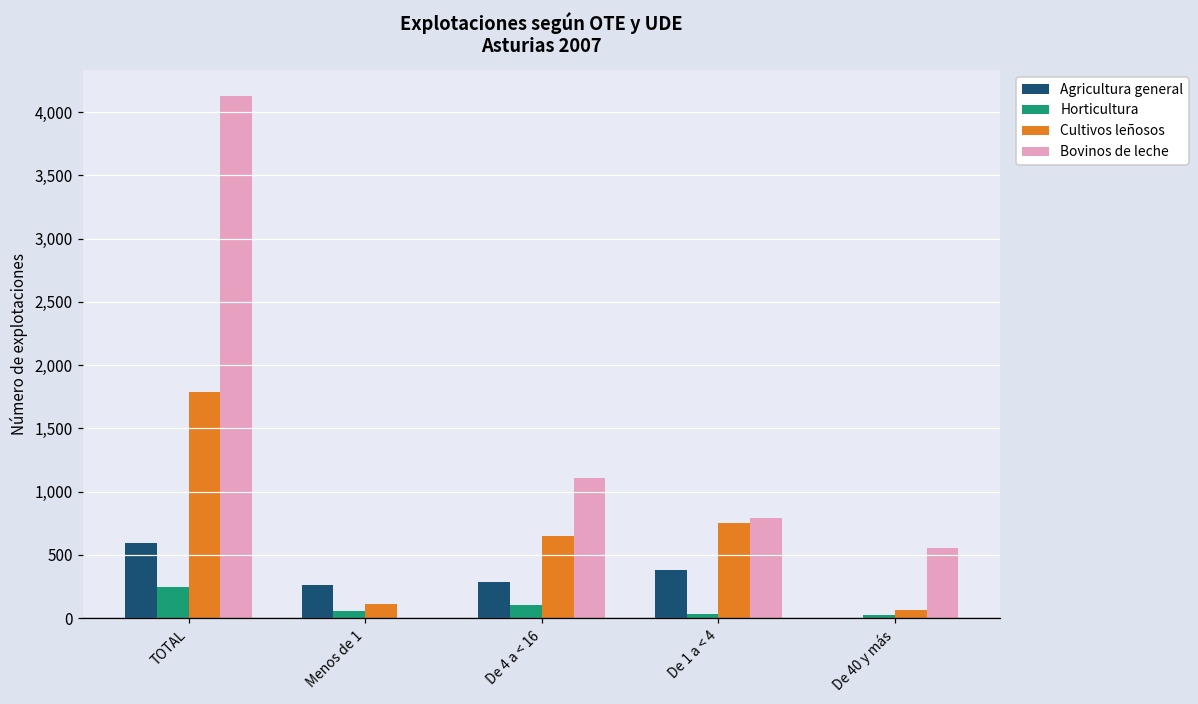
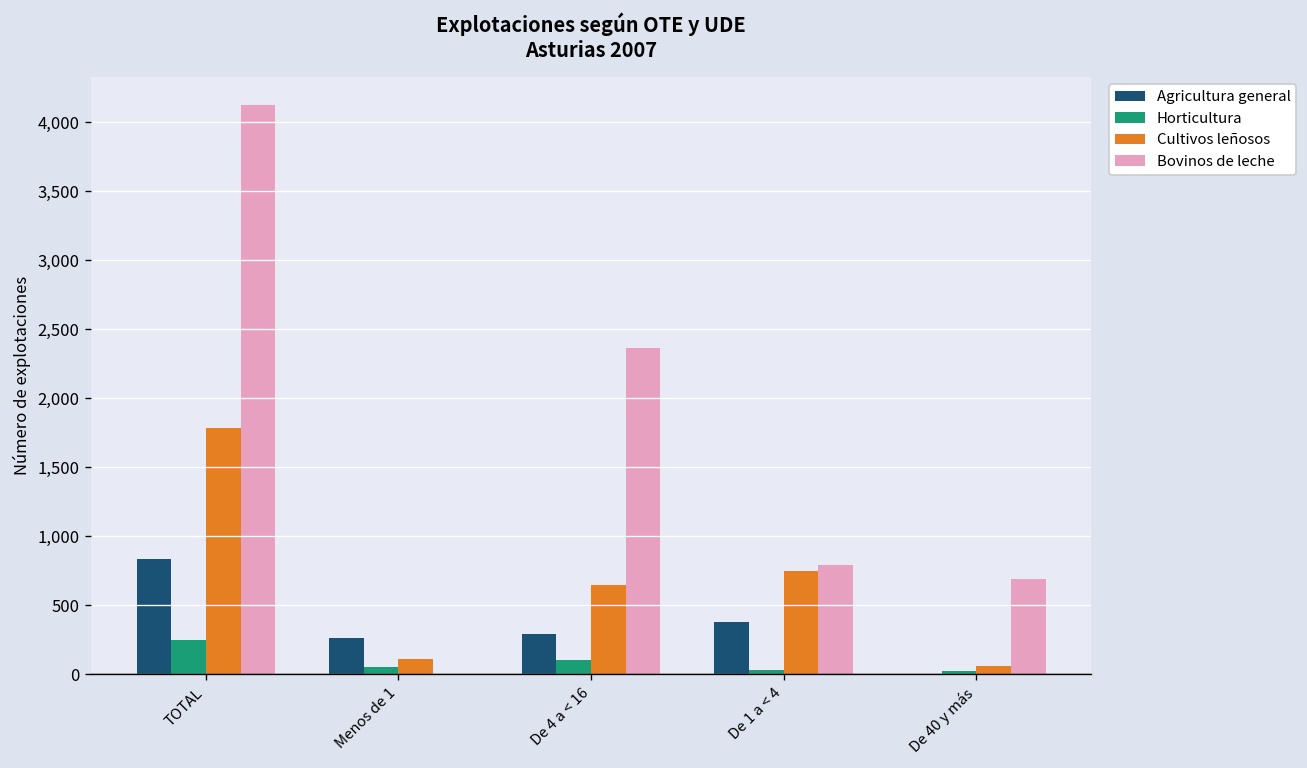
  {
    "Agricultura general": {
-     "TOTAL": "600",
+     "TOTAL": "830",
      "Menos de 1": "260",
      "De 4 a < 16": "290",
      "De 1 a < 4": "380"
    },
    "Horticultura": {
      "TOTAL": "250",
      "Menos de 1": "60",
      "De 4 a < 16": "110",
      "De 1 a < 4": "30",
      "De 40 y más": "30"
    },
    "Cultivos leñosos": {
      "TOTAL": "1,790",
      "Menos de 1": "110",
      "De 4 a < 16": "650",
      "De 1 a < 4": "750",
      "De 40 y más": "60"
    },
    "Bovinos de leche": {
      "TOTAL": "4,130",
-     "De 4 a < 16": "1,110",
+     "De 4 a < 16": "2,370",
      "De 1 a < 4": "800",
-     "De 40 y más": "560"
+     "De 40 y más": "690"
    }
  }
